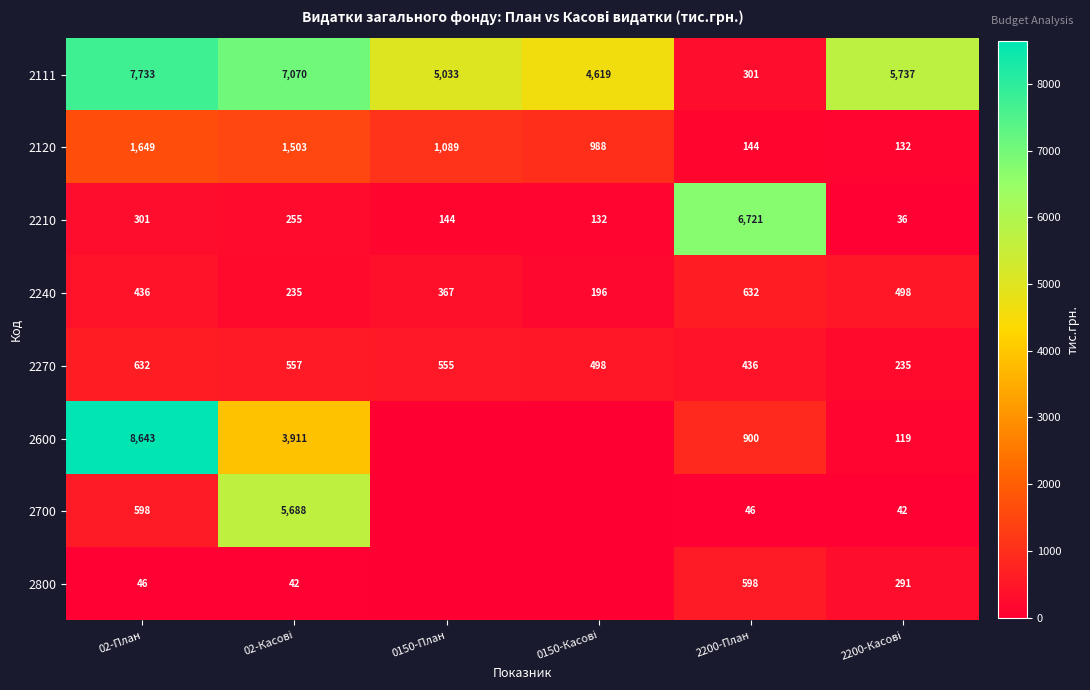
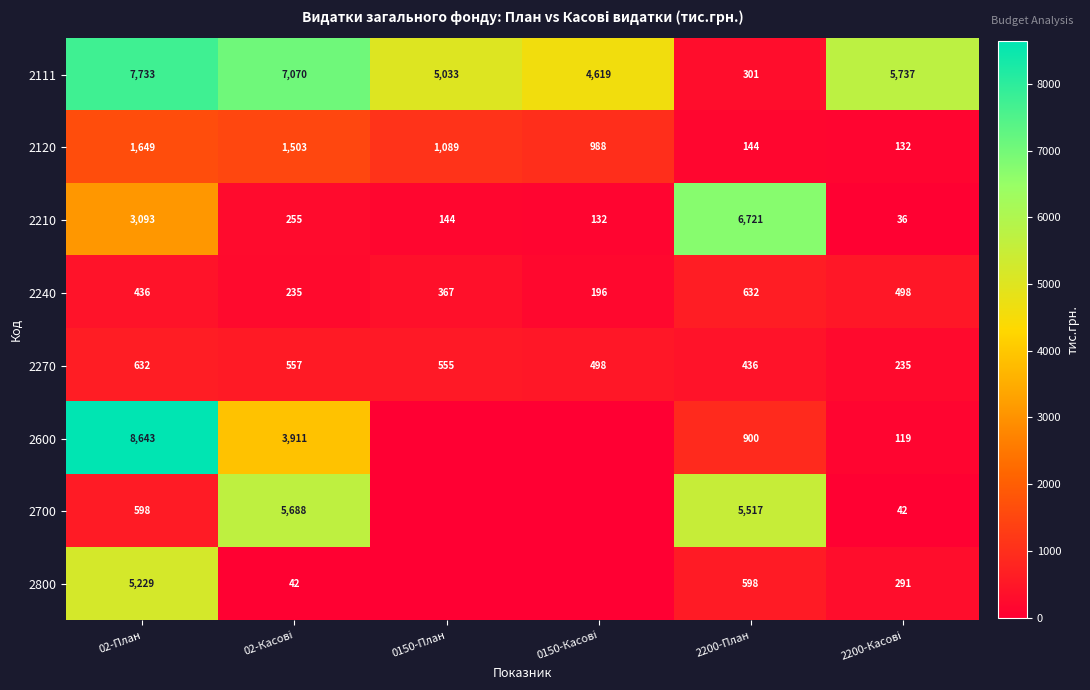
  {
    "2111": {
      "02-План": "7,733",
      "02-Касові": "7,070",
      "0150-План": "5,033",
      "0150-Касові": "4,619",
      "2200-План": "301",
      "2200-Касові": "5,737"
    },
    "2120": {
      "02-План": "1,649",
      "02-Касові": "1,503",
      "0150-План": "1,089",
      "0150-Касові": "988",
      "2200-План": "144",
      "2200-Касові": "132"
    },
    "2210": {
-     "02-План": "301",
+     "02-План": "3,093",
      "02-Касові": "255",
      "0150-План": "144",
      "0150-Касові": "132",
      "2200-План": "6,721",
      "2200-Касові": "36"
    },
    "2240": {
      "02-План": "436",
      "02-Касові": "235",
      "0150-План": "367",
      "0150-Касові": "196",
      "2200-План": "632",
      "2200-Касові": "498"
    },
    "2270": {
      "02-План": "632",
      "02-Касові": "557",
      "0150-План": "555",
      "0150-Касові": "498",
      "2200-План": "436",
      "2200-Касові": "235"
    },
    "2600": {
      "02-План": "8,643",
      "02-Касові": "3,911",
      "2200-План": "900",
      "2200-Касові": "119"
    },
    "2700": {
      "02-План": "598",
      "02-Касові": "5,688",
-     "2200-План": "46",
+     "2200-План": "5,517",
      "2200-Касові": "42"
    },
    "2800": {
-     "02-План": "46",
+     "02-План": "5,229",
      "02-Касові": "42",
      "2200-План": "598",
      "2200-Касові": "291"
    }
  }
